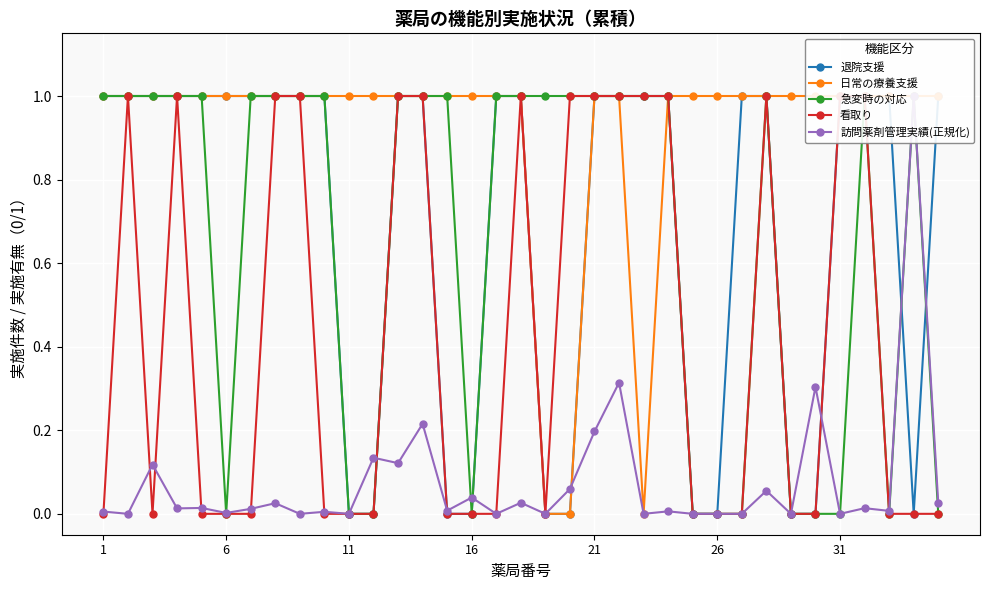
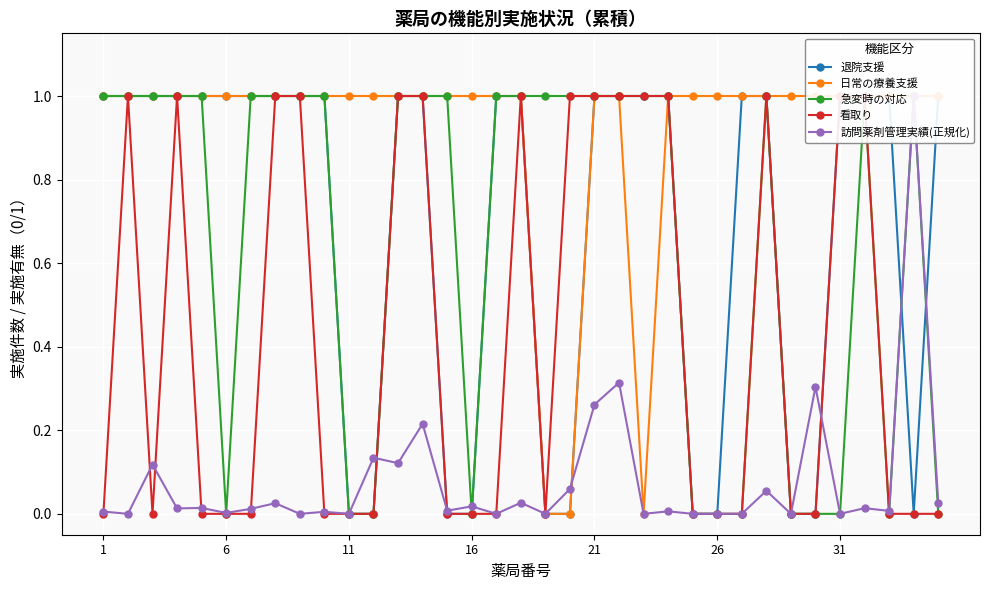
  {
    "日常の療養支援": {
      "11": 1.00,
      "16": 1.00,
      "26": 1.00
    },
    "訪問薬剤管理実績(正規化)": {
-     "16": 0.04,
-     "21": 0.20
+     "16": 0.02,
+     "21": 0.26
    }
  }
